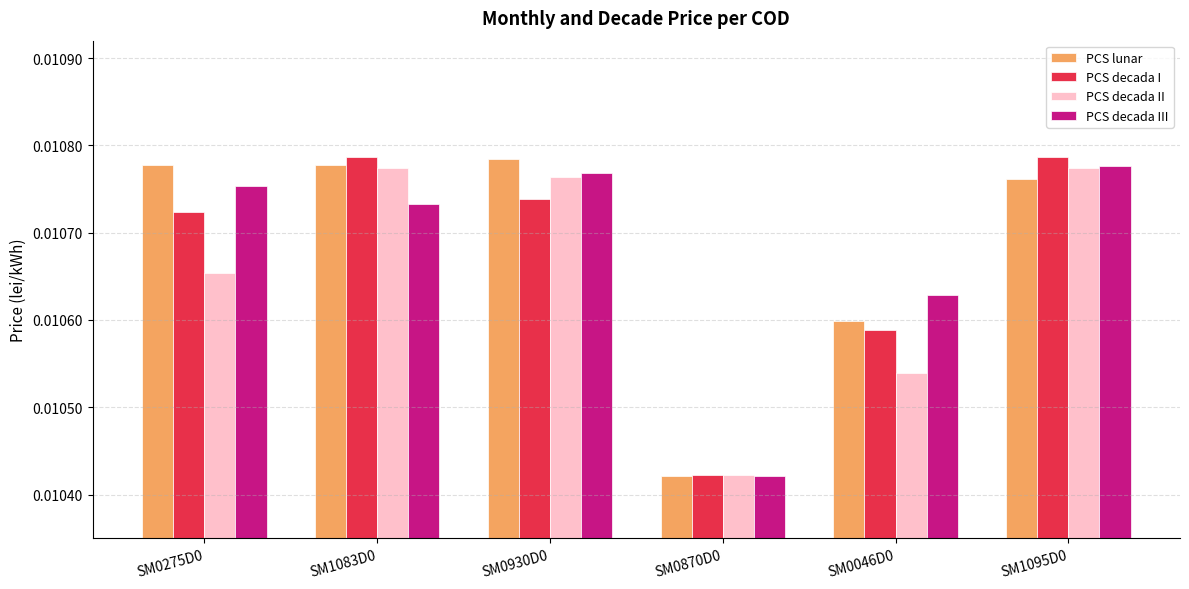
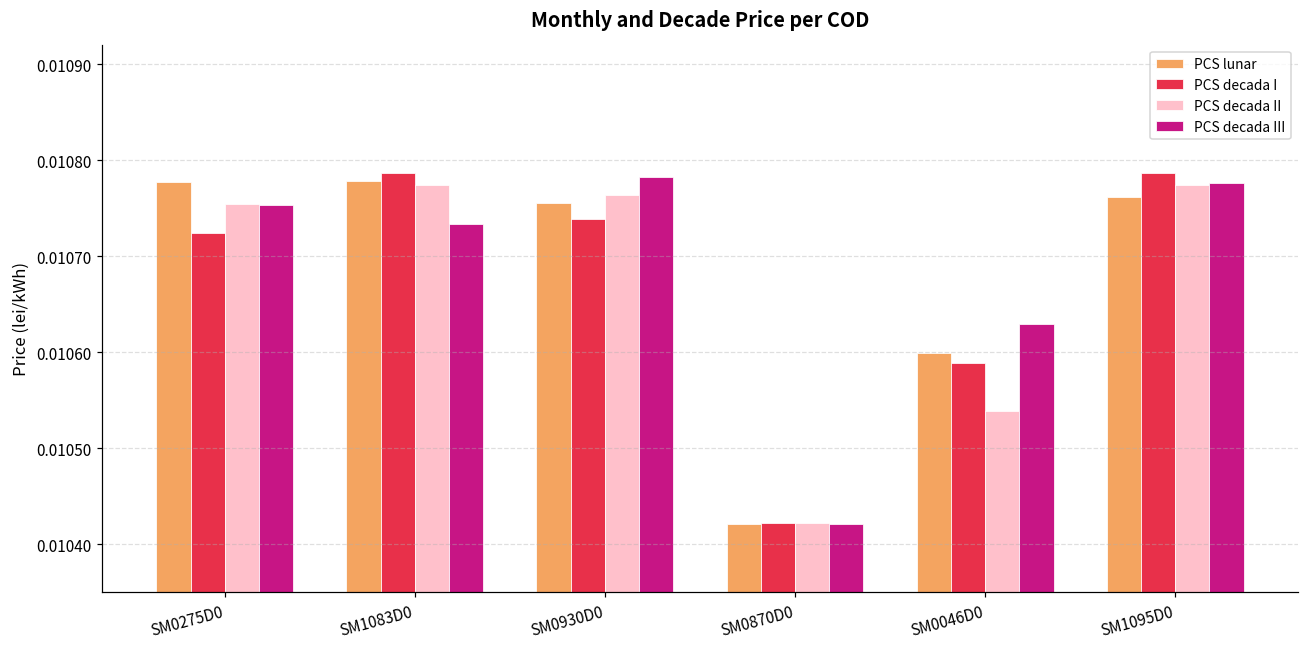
  {
    "PCS lunar": {
      "SM0275D0": 0.01078,
      "SM1083D0": 0.01078,
-     "SM0930D0": 0.01078,
+     "SM0930D0": 0.01076,
      "SM0870D0": 0.01042,
      "SM0046D0": 0.01060,
      "SM1095D0": 0.01076
    },
    "PCS decada I": {
      "SM0275D0": 0.01072,
      "SM1083D0": 0.01079,
      "SM0930D0": 0.01074,
      "SM0870D0": 0.01042,
      "SM0046D0": 0.01059,
      "SM1095D0": 0.01079
    },
    "PCS decada II": {
-     "SM0275D0": 0.01065,
+     "SM0275D0": 0.01075,
      "SM1083D0": 0.01077,
      "SM0930D0": 0.01076,
      "SM0870D0": 0.01042,
      "SM0046D0": 0.01054,
      "SM1095D0": 0.01077
    },
    "PCS decada III": {
      "SM0275D0": 0.01075,
      "SM1083D0": 0.01073,
-     "SM0930D0": 0.01077,
+     "SM0930D0": 0.01078,
      "SM0870D0": 0.01042,
      "SM0046D0": 0.01063,
      "SM1095D0": 0.01078
    }
  }
